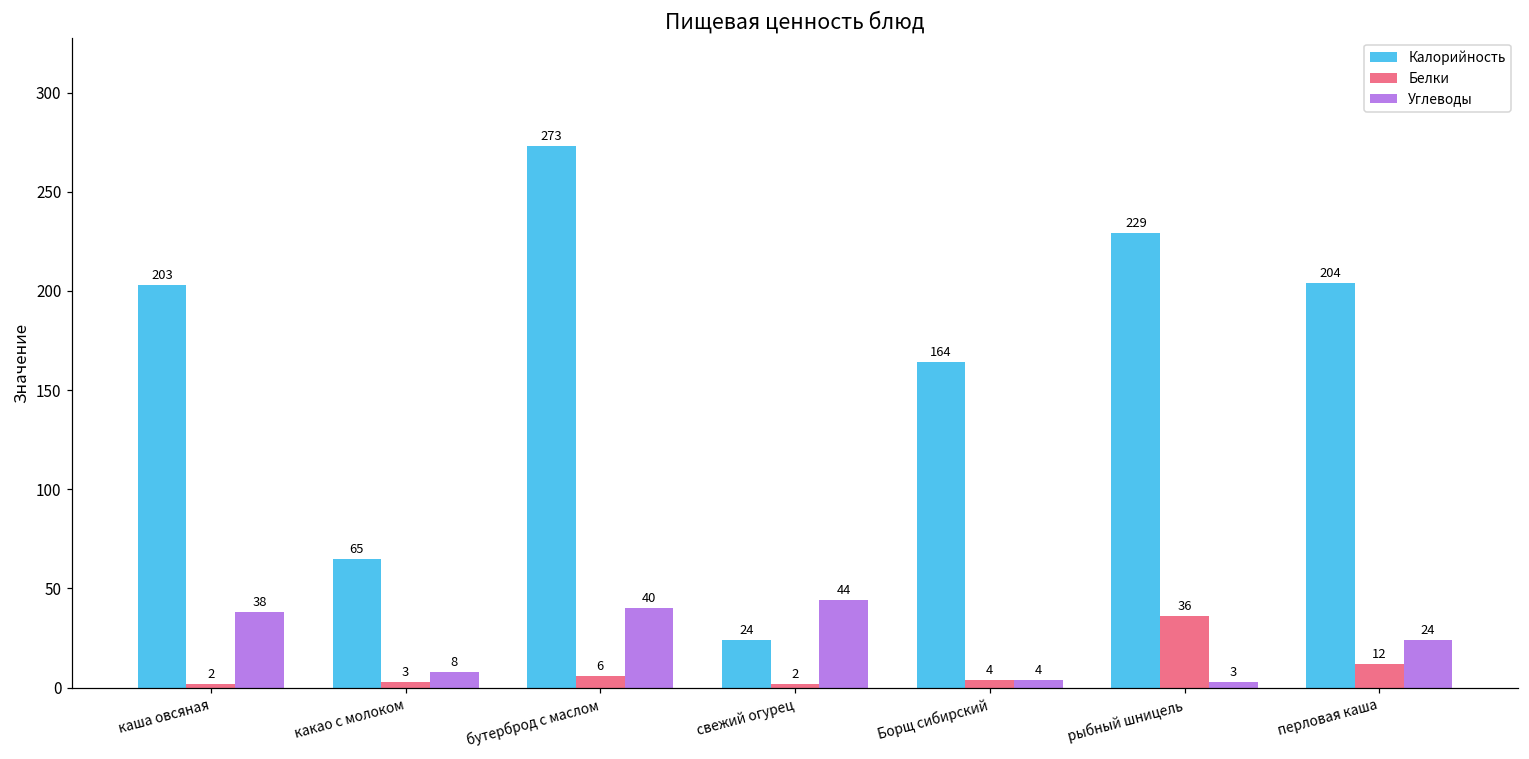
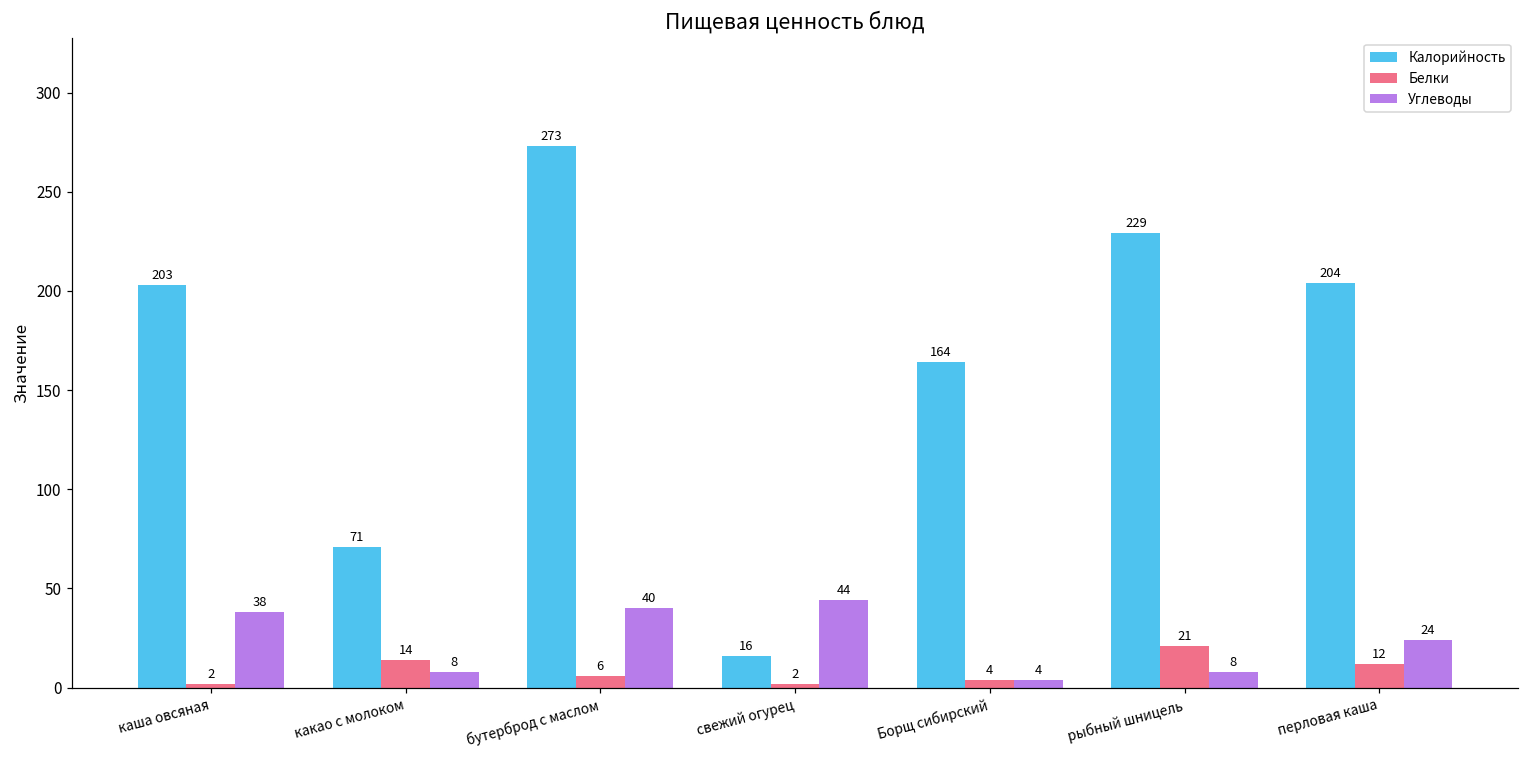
  {
    "Калорийность": {
      "каша овсяная": 203,
-     "какао с молоком": 65,
+     "какао с молоком": 71,
      "бутерброд с маслом": 273,
-     "свежий огурец": 24,
+     "свежий огурец": 16,
      "Борщ сибирский": 164,
      "рыбный шницель": 229,
      "перловая каша": 204
    },
    "Белки": {
      "каша овсяная": 2,
-     "какао с молоком": 3,
+     "какао с молоком": 14,
      "бутерброд с маслом": 6,
      "свежий огурец": 2,
      "Борщ сибирский": 4,
-     "рыбный шницель": 36,
+     "рыбный шницель": 21,
      "перловая каша": 12
    },
    "Углеводы": {
      "каша овсяная": 38,
      "какао с молоком": 8,
      "бутерброд с маслом": 40,
      "свежий огурец": 44,
      "Борщ сибирский": 4,
-     "рыбный шницель": 3,
+     "рыбный шницель": 8,
      "перловая каша": 24
    }
  }
